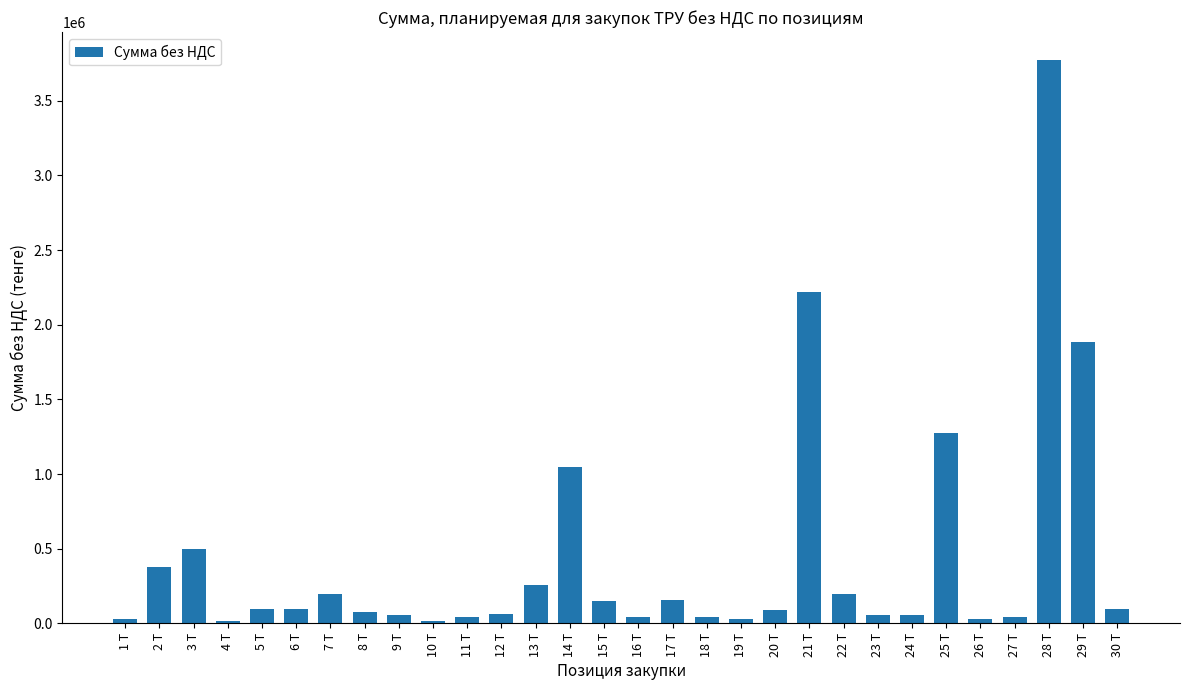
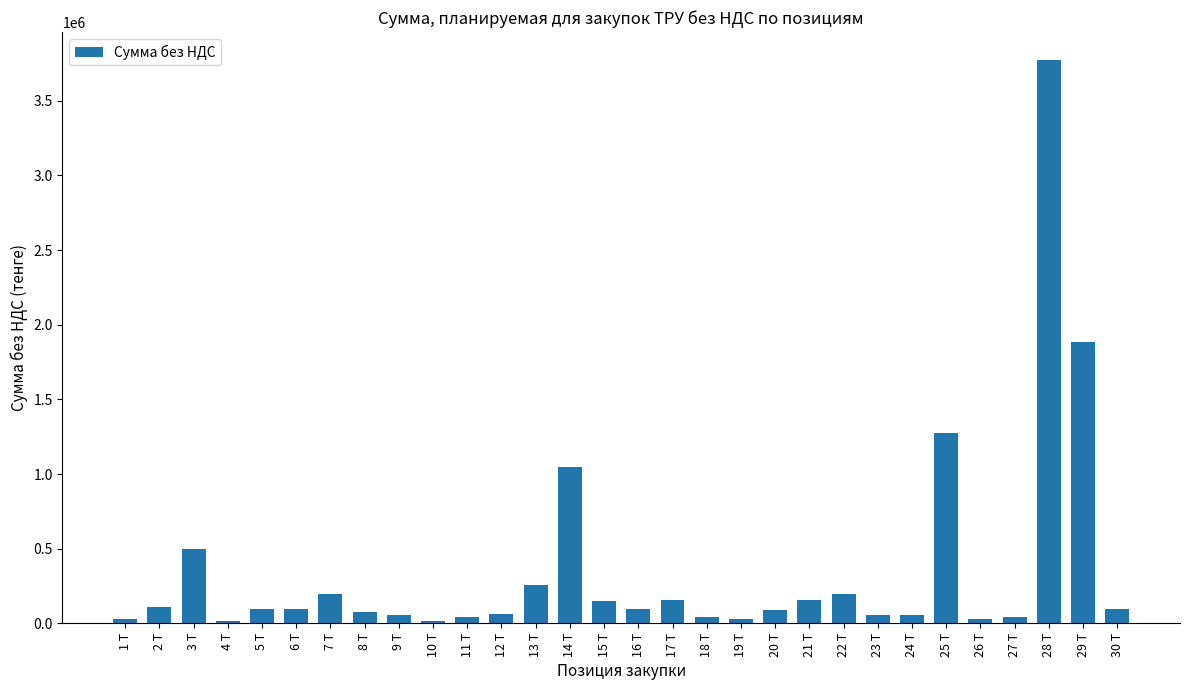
  {
    "1 Т": 30000,
-   "2 Т": 380000,
+   "2 Т": 110000,
    "3 Т": 500000,
    "5 Т": 100000,
    "6 Т": 100000,
    "7 Т": 200000,
    "8 Т": 80000,
    "9 Т": 60000,
    "11 Т": 40000,
    "12 Т": 70000,
    "13 Т": 260000,
    "14 Т": 1050000,
    "15 Т": 150000,
-   "16 Т": 40000,
+   "16 Т": 100000,
    "17 Т": 160000,
    "18 Т": 40000,
    "19 Т": 30000,
    "20 Т": 90000,
-   "21 Т": 2220000,
+   "21 Т": 150000,
    "22 Т": 200000,
    "23 Т": 60000,
    "24 Т": 60000,
    "25 Т": 1280000,
    "26 Т": 30000,
    "27 Т": 40000,
    "28 Т": 3770000,
    "29 Т": 1890000,
    "30 Т": 100000
  }
